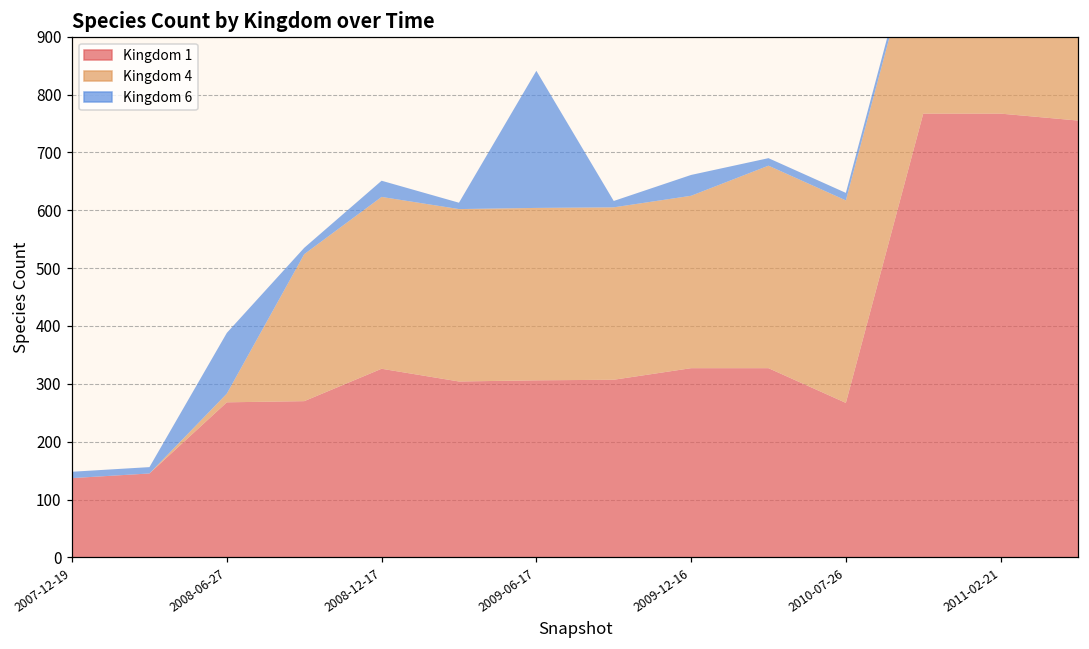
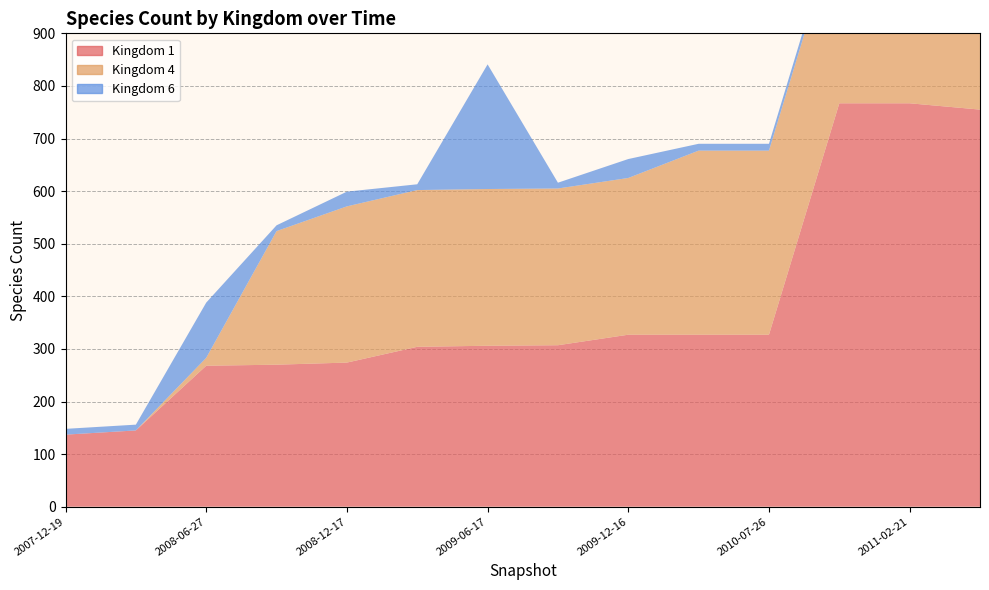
  {
    "Kingdom 1": {
      "2008-06-27": 270,
-     "2008-12-17": 330,
+     "2008-12-17": 270,
      "2009-06-17": 310,
      "2009-12-16": 330,
-     "2010-07-26": 270,
+     "2010-07-26": 330,
      "2011-02-21": 770
    },
    "Kingdom 4": {
      "2008-06-27": 20,
      "2008-12-17": 300,
      "2009-06-17": 300,
      "2009-12-16": 300,
      "2010-07-26": 350
    },
    "Kingdom 6": {
      "2007-12-19": 10,
      "2008-06-27": 110,
      "2008-12-17": 30,
      "2009-06-17": 240,
      "2009-12-16": 40,
      "2010-07-26": 10
    }
  }
